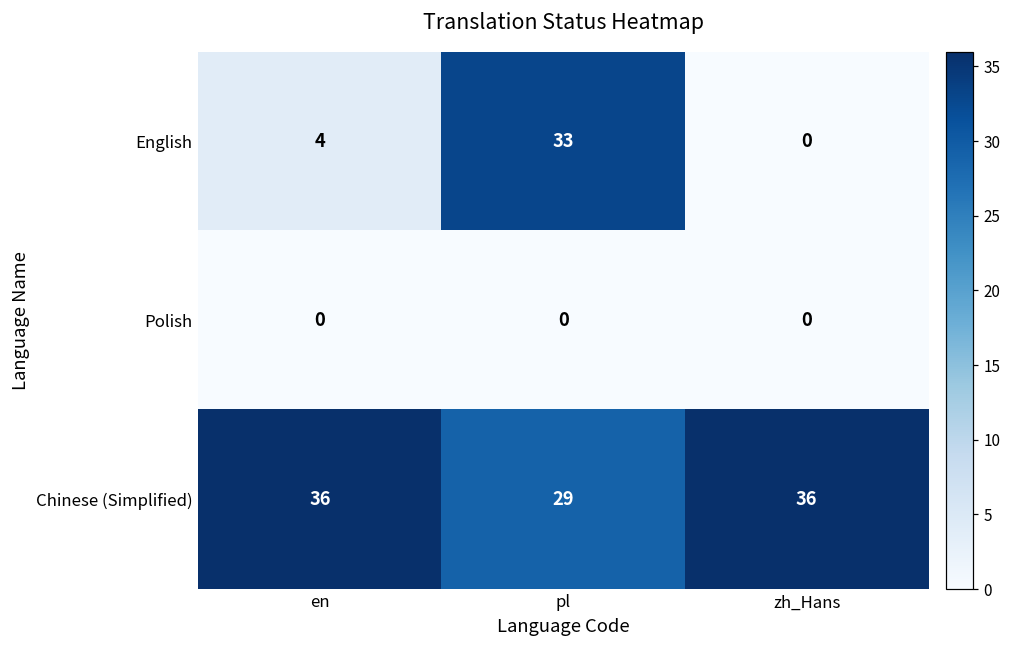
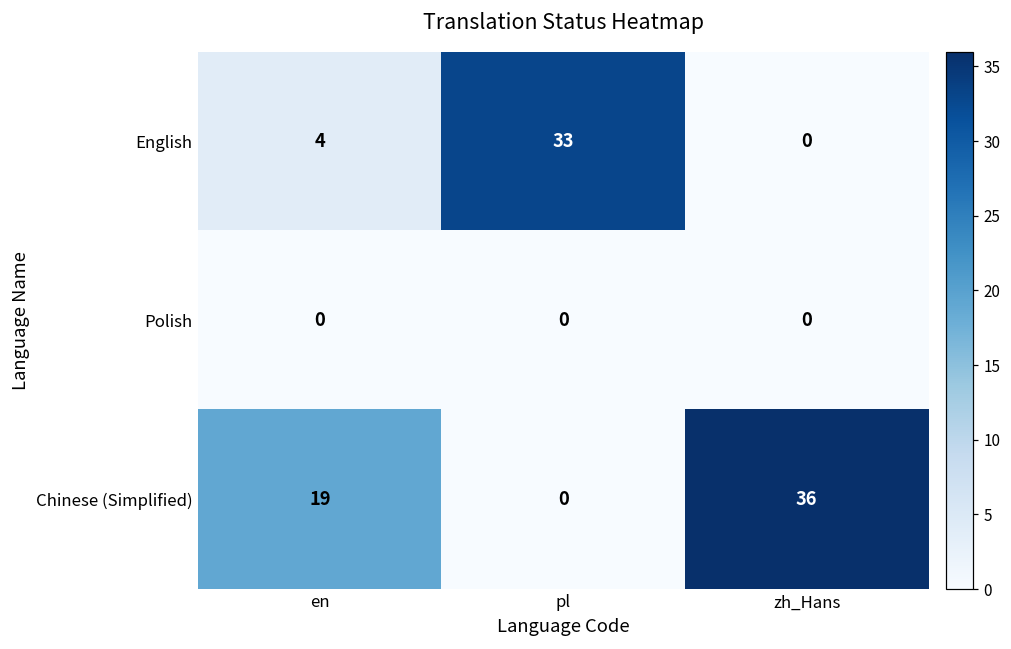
  {
    "English": {
      "en": 4,
      "pl": 33,
      "zh_Hans": 0
    },
    "Polish": {
      "en": 0,
      "pl": 0,
      "zh_Hans": 0
    },
    "Chinese (Simplified)": {
-     "en": 36,
-     "pl": 29,
+     "en": 19,
+     "pl": 0,
      "zh_Hans": 36
    }
  }
